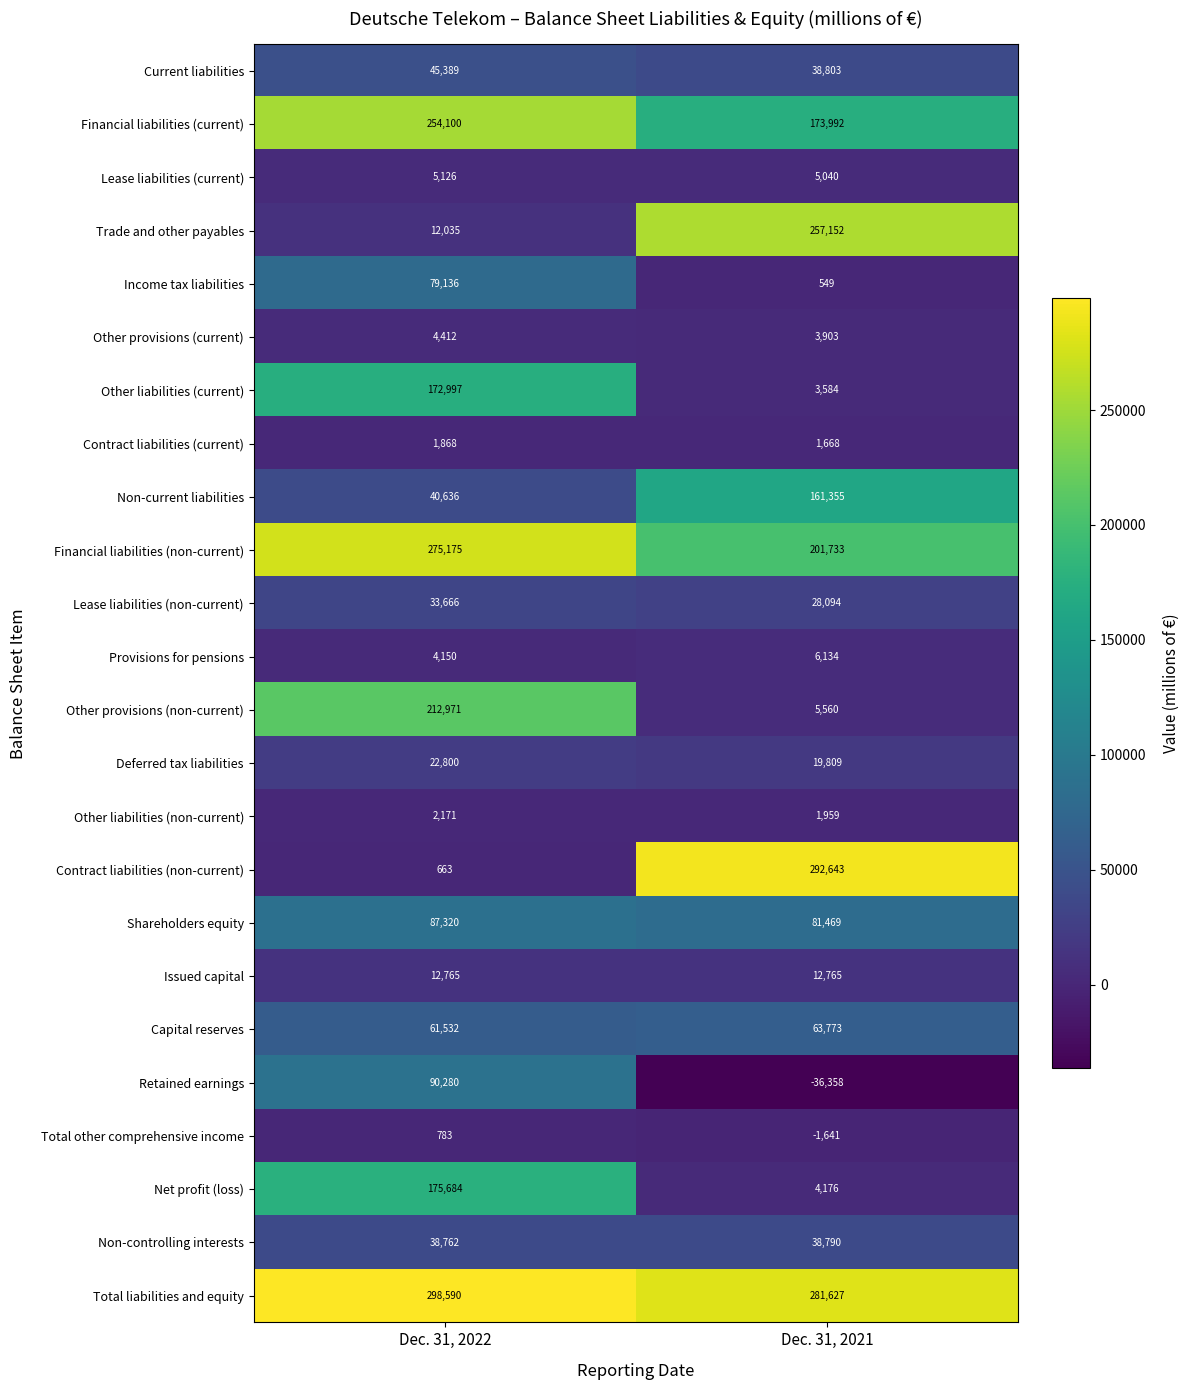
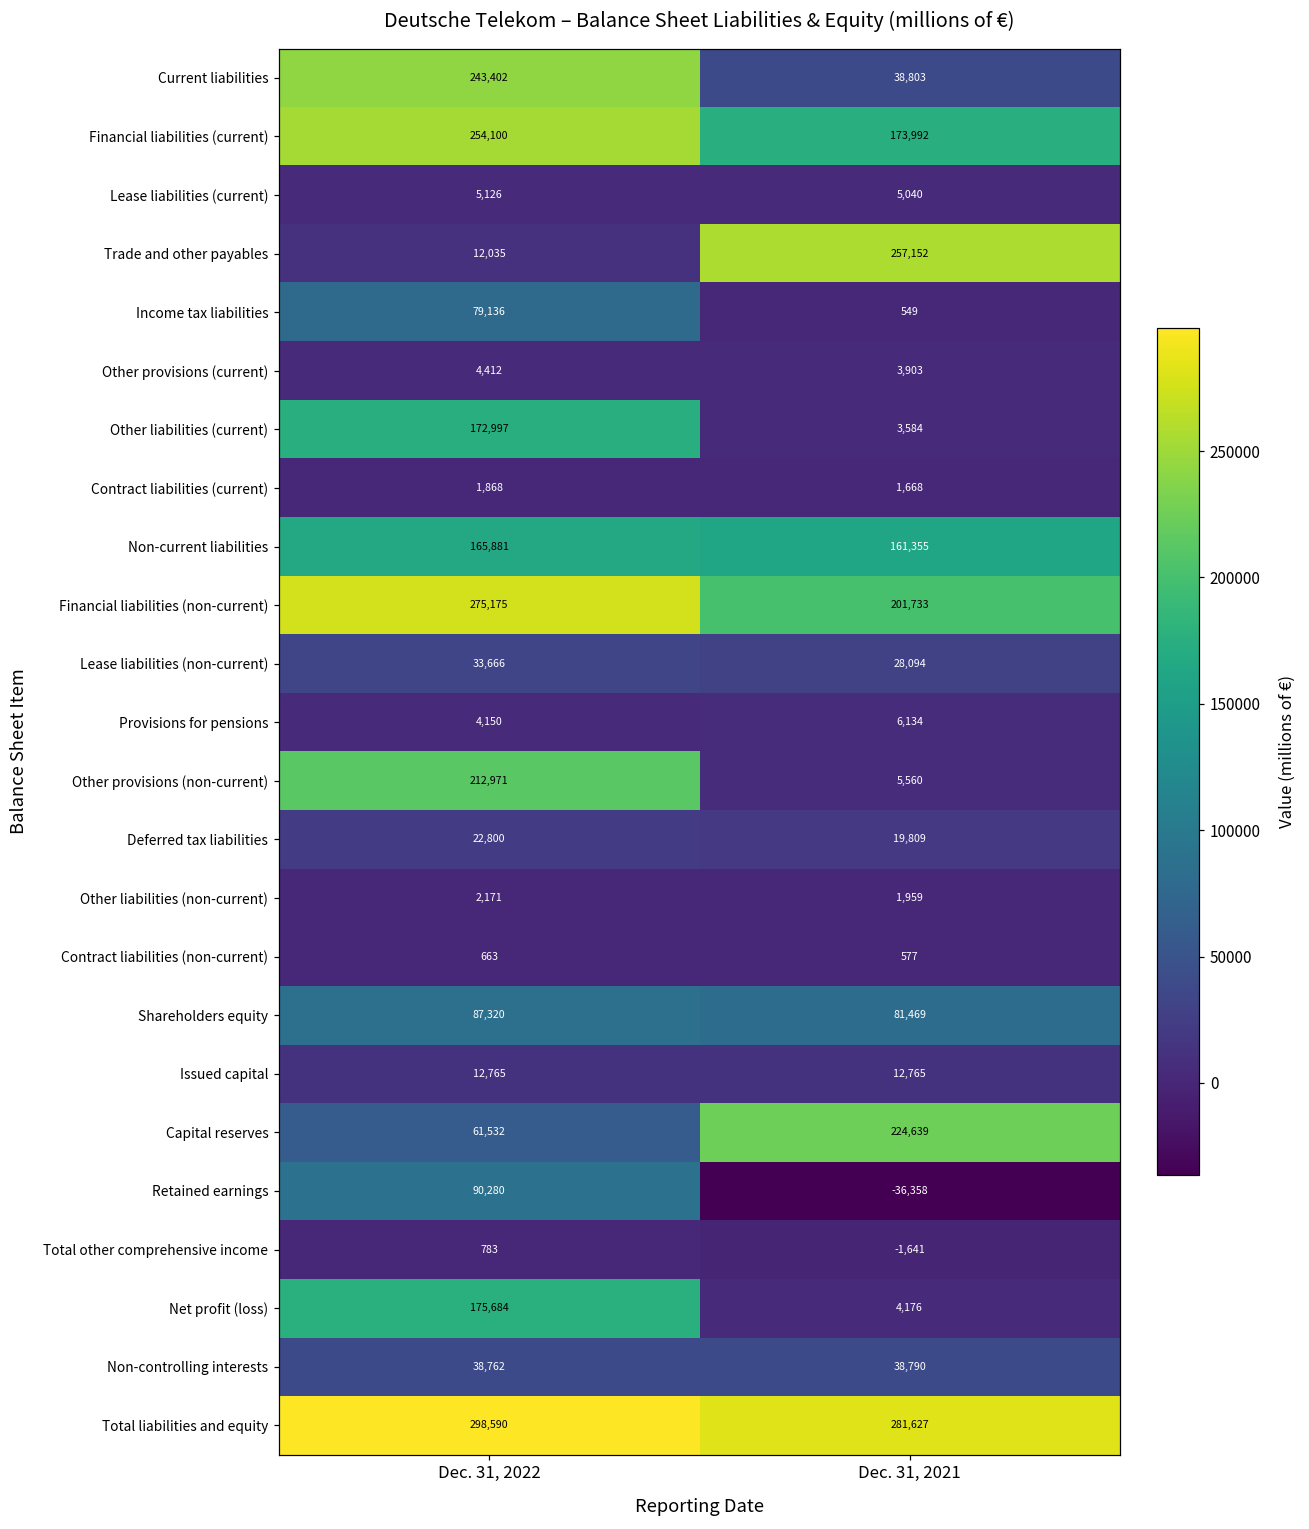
  {
    "Current liabilities": {
-     "Dec. 31, 2022": "45,389",
+     "Dec. 31, 2022": "243,402",
      "Dec. 31, 2021": "38,803"
    },
    "Financial liabilities (current)": {
      "Dec. 31, 2022": "254,100",
      "Dec. 31, 2021": "173,992"
    },
    "Lease liabilities (current)": {
      "Dec. 31, 2022": "5,126",
      "Dec. 31, 2021": "5,040"
    },
    "Trade and other payables": {
      "Dec. 31, 2022": "12,035",
      "Dec. 31, 2021": "257,152"
    },
    "Income tax liabilities": {
      "Dec. 31, 2022": "79,136",
      "Dec. 31, 2021": "549"
    },
    "Other provisions (current)": {
      "Dec. 31, 2022": "4,412",
      "Dec. 31, 2021": "3,903"
    },
    "Other liabilities (current)": {
      "Dec. 31, 2022": "172,997",
      "Dec. 31, 2021": "3,584"
    },
    "Contract liabilities (current)": {
      "Dec. 31, 2022": "1,868",
      "Dec. 31, 2021": "1,668"
    },
    "Non-current liabilities": {
-     "Dec. 31, 2022": "40,636",
+     "Dec. 31, 2022": "165,881",
      "Dec. 31, 2021": "161,355"
    },
    "Financial liabilities (non-current)": {
      "Dec. 31, 2022": "275,175",
      "Dec. 31, 2021": "201,733"
    },
    "Lease liabilities (non-current)": {
      "Dec. 31, 2022": "33,666",
      "Dec. 31, 2021": "28,094"
    },
    "Provisions for pensions": {
      "Dec. 31, 2022": "4,150",
      "Dec. 31, 2021": "6,134"
    },
    "Other provisions (non-current)": {
      "Dec. 31, 2022": "212,971",
      "Dec. 31, 2021": "5,560"
    },
    "Deferred tax liabilities": {
      "Dec. 31, 2022": "22,800",
      "Dec. 31, 2021": "19,809"
    },
    "Other liabilities (non-current)": {
      "Dec. 31, 2022": "2,171",
      "Dec. 31, 2021": "1,959"
    },
    "Contract liabilities (non-current)": {
      "Dec. 31, 2022": "663",
-     "Dec. 31, 2021": "292,643"
+     "Dec. 31, 2021": "577"
    },
    "Shareholders equity": {
      "Dec. 31, 2022": "87,320",
      "Dec. 31, 2021": "81,469"
    },
    "Issued capital": {
      "Dec. 31, 2022": "12,765",
      "Dec. 31, 2021": "12,765"
    },
    "Capital reserves": {
      "Dec. 31, 2022": "61,532",
-     "Dec. 31, 2021": "63,773"
+     "Dec. 31, 2021": "224,639"
    },
    "Retained earnings": {
      "Dec. 31, 2022": "90,280",
      "Dec. 31, 2021": "-36,358"
    },
    "Total other comprehensive income": {
      "Dec. 31, 2022": "783",
      "Dec. 31, 2021": "-1,641"
    },
    "Net profit (loss)": {
      "Dec. 31, 2022": "175,684",
      "Dec. 31, 2021": "4,176"
    },
    "Non-controlling interests": {
      "Dec. 31, 2022": "38,762",
      "Dec. 31, 2021": "38,790"
    },
    "Total liabilities and equity": {
      "Dec. 31, 2022": "298,590",
      "Dec. 31, 2021": "281,627"
    }
  }
